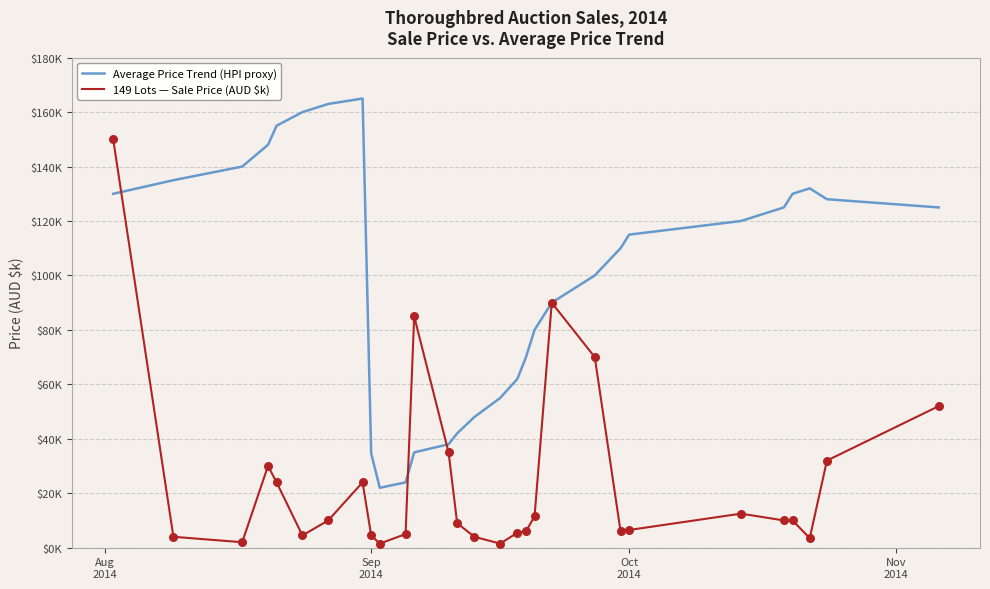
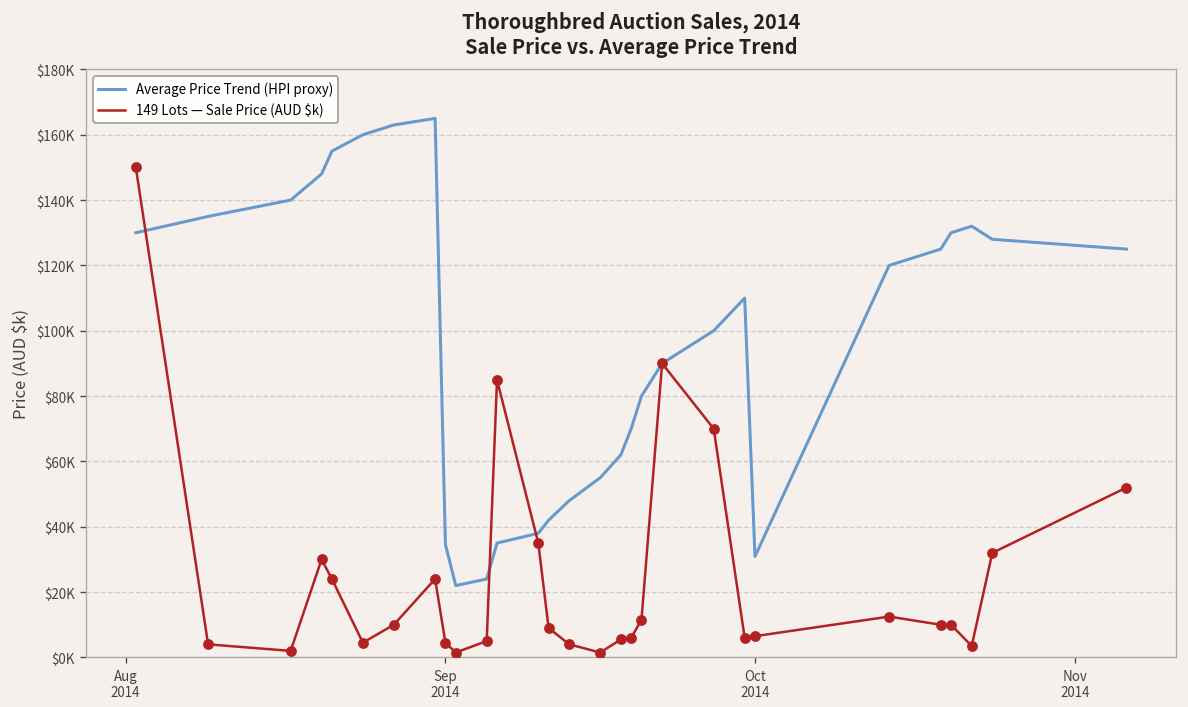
  {
    "Average Price Trend (HPI proxy)": {
      "Sep 2014": "$35000",
-     "Oct 2014": "$115000"
+     "Oct 2014": "$31000"
    },
    "149 Lots — Sale Price (AUD $k)": {
      "Sep 2014": "$5000",
      "Oct 2014": "$7000"
    }
  }
